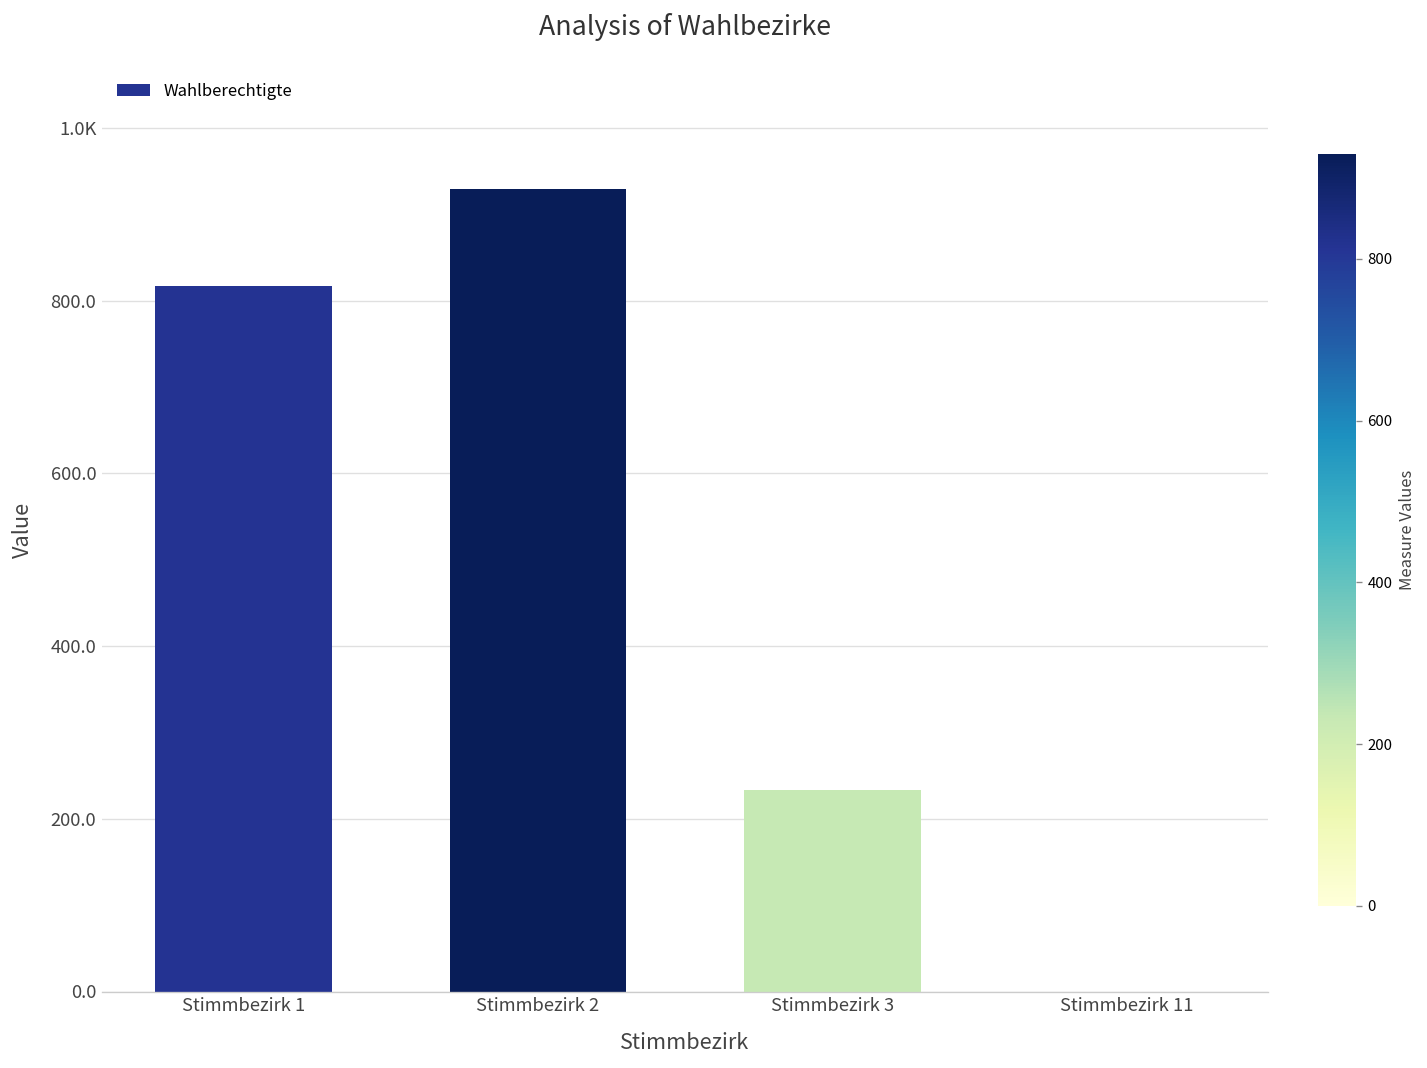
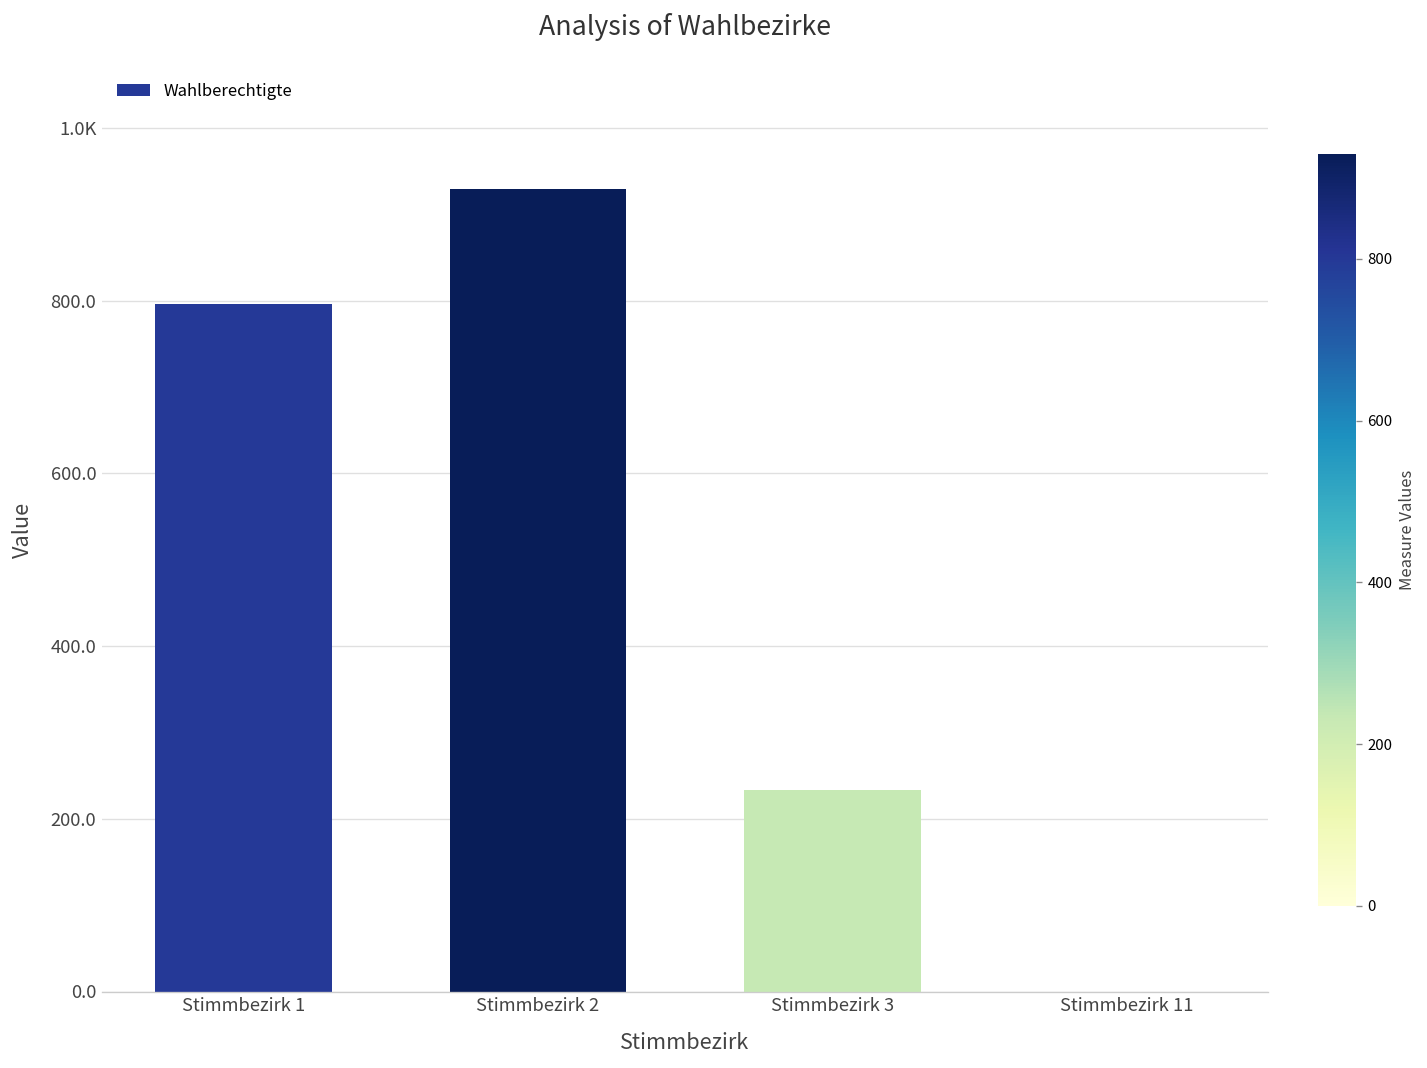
  {
-   "Stimmbezirk 1": 820,
+   "Stimmbezirk 1": 800,
    "Stimmbezirk 2": 930,
    "Stimmbezirk 3": 230,
    "Stimmbezirk 11": 0
  }
